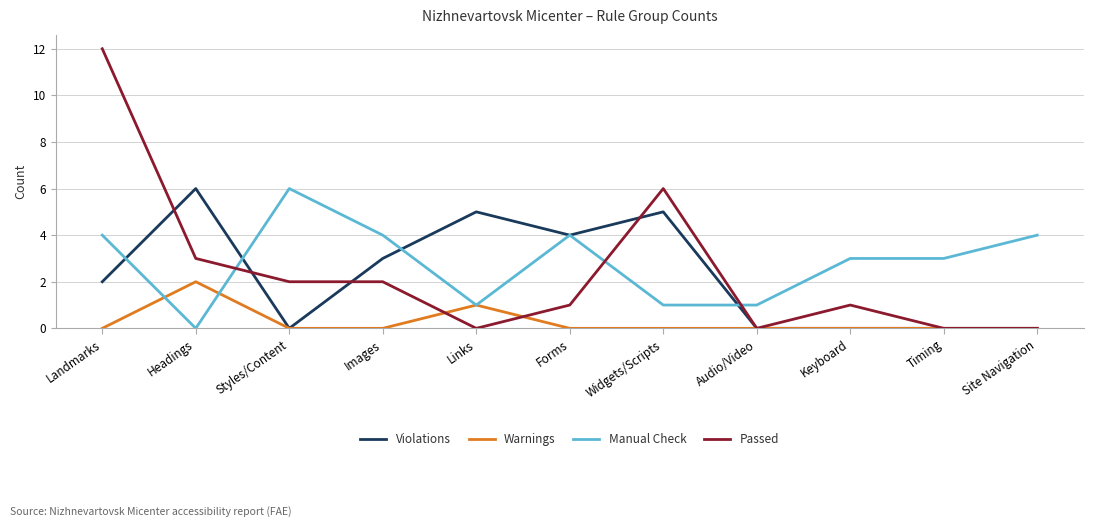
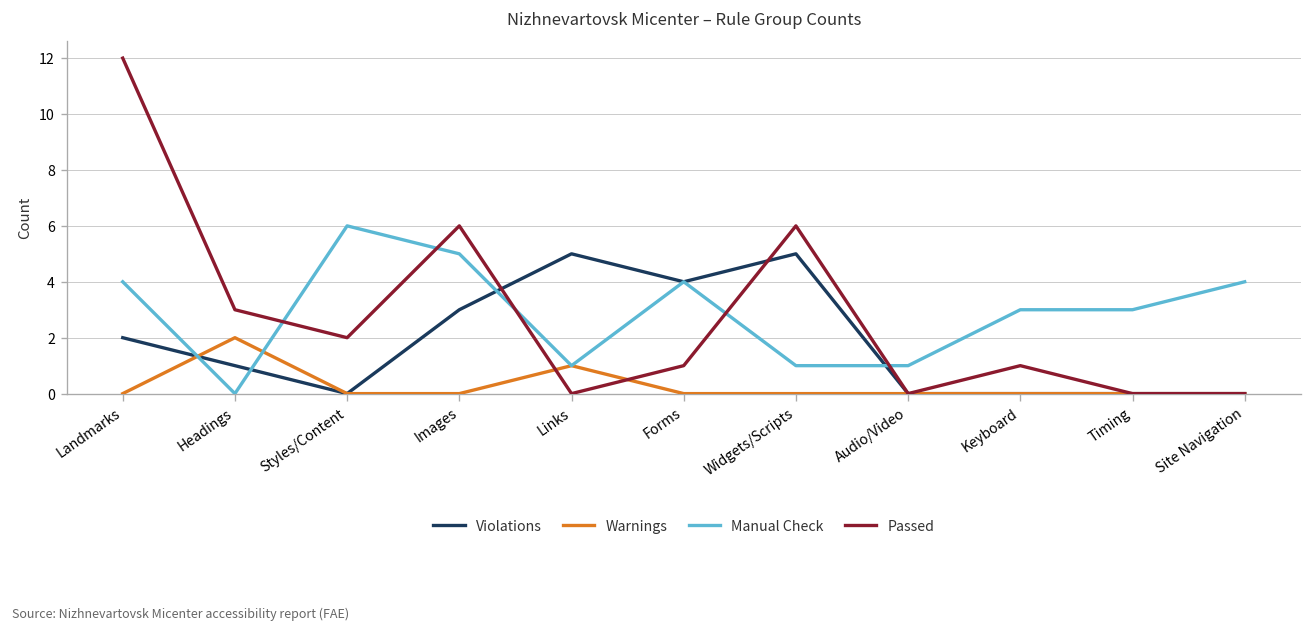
  {
    "Violations": {
      "Landmarks": 2,
-     "Headings": 6,
+     "Headings": 1,
      "Images": 3,
      "Links": 5,
      "Widgets/Scripts": 5
    },
    "Warnings": {
      "Landmarks": 0,
      "Headings": 2,
      "Images": 0,
      "Forms": 0,
      "Widgets/Scripts": 0
    },
    "Manual Check": {
      "Landmarks": 4,
      "Headings": 0,
      "Styles/Content": 6,
-     "Images": 4,
+     "Images": 5,
      "Widgets/Scripts": 1,
      "Audio/Video": 1,
      "Keyboard": 3,
      "Timing": 3,
      "Site Navigation": 4
    },
    "Passed": {
      "Landmarks": 12,
      "Headings": 3,
      "Styles/Content": 2,
-     "Images": 2,
+     "Images": 6,
      "Links": 0,
      "Forms": 1,
      "Widgets/Scripts": 6,
      "Keyboard": 1
    }
  }
